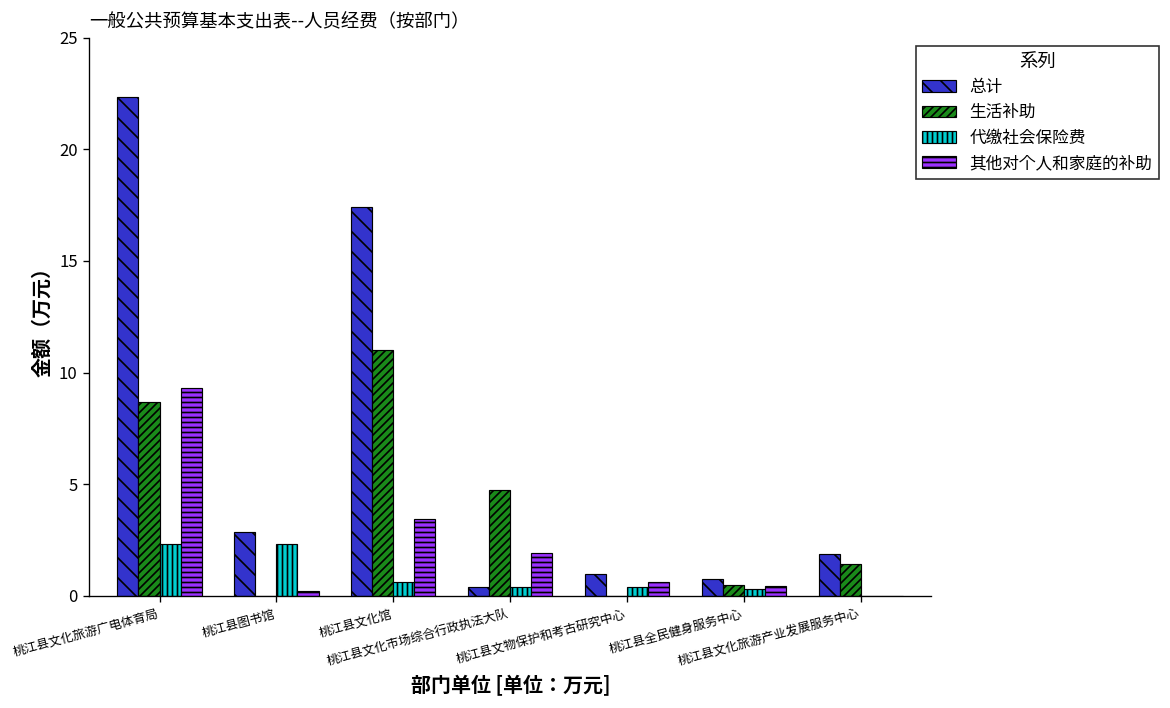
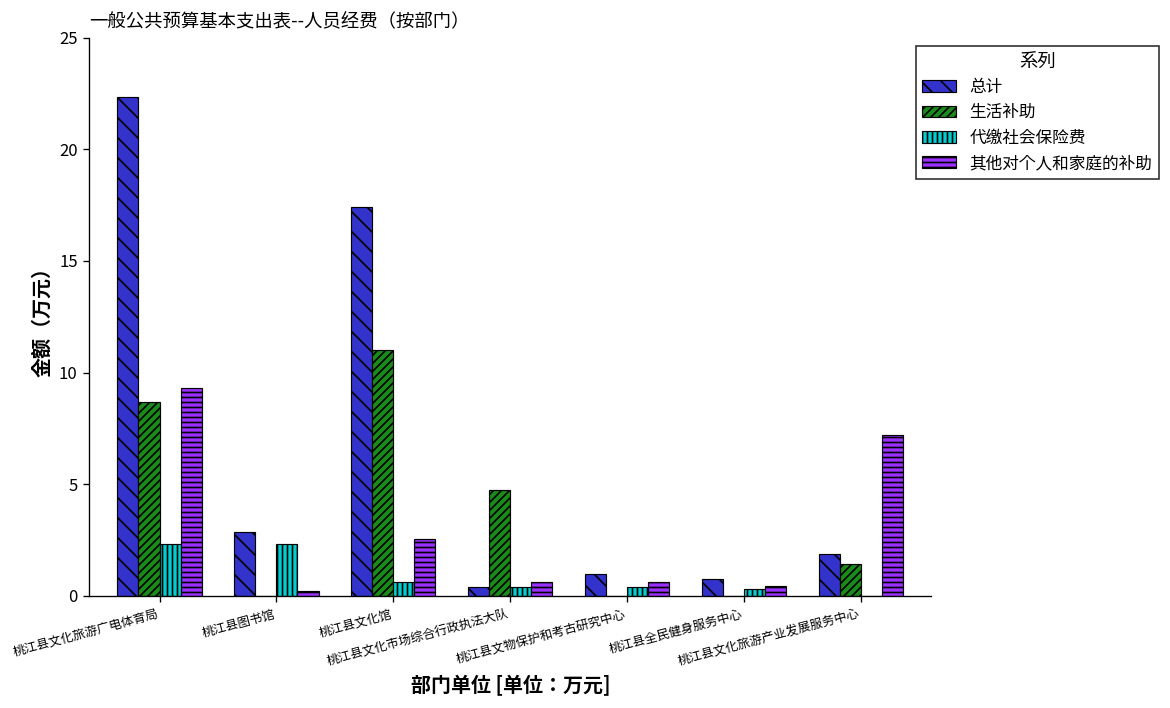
  {
    "总计": {
      "桃江县文化旅游广电体育局": 22.3,
      "桃江县图书馆": 2.9,
      "桃江县文化馆": 17.4,
      "桃江县文化市场综合行政执法大队": 0.4,
      "桃江县文物保护和考古研究中心": 1.0,
      "桃江县全民健身服务中心": 0.7,
      "桃江县文化旅游产业发展服务中心": 1.9
    },
    "生活补助": {
      "桃江县文化旅游广电体育局": 8.7,
      "桃江县图书馆": 0.0,
      "桃江县文化馆": 11.0,
      "桃江县文化市场综合行政执法大队": 4.7,
      "桃江县文物保护和考古研究中心": 0.0,
-     "桃江县全民健身服务中心": 0.5,
+     "桃江县全民健身服务中心": 0.0,
      "桃江县文化旅游产业发展服务中心": 1.4
    },
    "代缴社会保险费": {
      "桃江县文化旅游广电体育局": 2.3,
      "桃江县图书馆": 2.3,
      "桃江县文化馆": 0.6,
      "桃江县文化市场综合行政执法大队": 0.4,
      "桃江县文物保护和考古研究中心": 0.4,
      "桃江县全民健身服务中心": 0.3,
      "桃江县文化旅游产业发展服务中心": 0.0
    },
    "其他对个人和家庭的补助": {
      "桃江县文化旅游广电体育局": 9.3,
      "桃江县图书馆": 0.2,
-     "桃江县文化馆": 3.4,
-     "桃江县文化市场综合行政执法大队": 1.9,
+     "桃江县文化馆": 2.6,
+     "桃江县文化市场综合行政执法大队": 0.6,
      "桃江县文物保护和考古研究中心": 0.6,
      "桃江县全民健身服务中心": 0.5,
-     "桃江县文化旅游产业发展服务中心": 0.0
+     "桃江县文化旅游产业发展服务中心": 7.2
    }
  }
